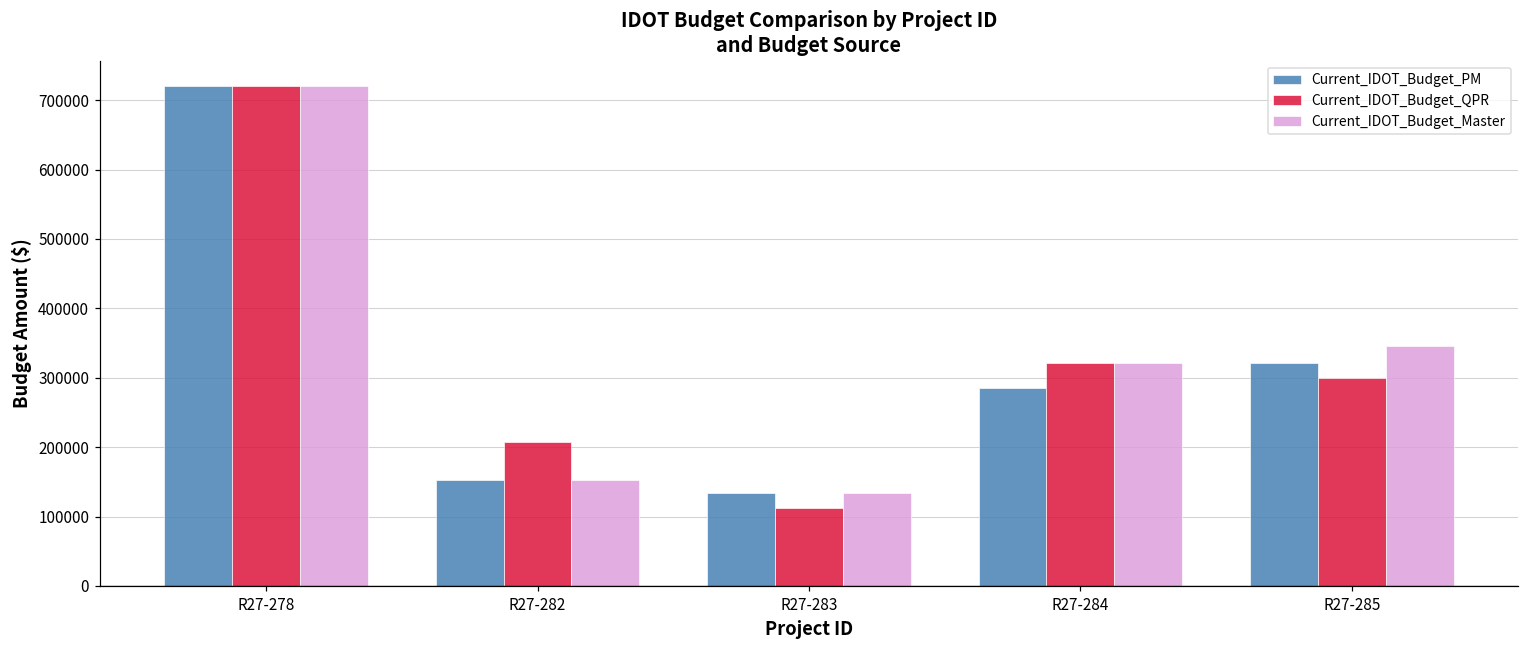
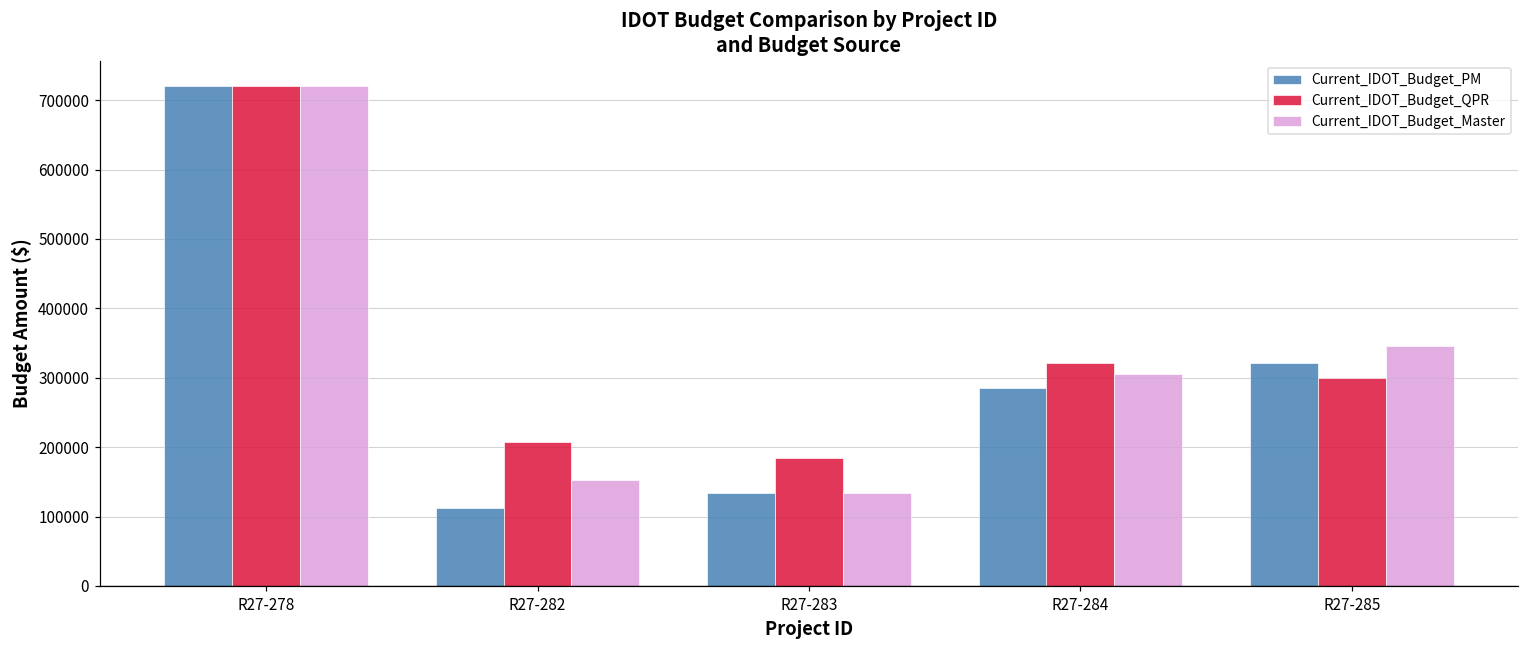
  {
    "Current_IDOT_Budget_PM": {
      "R27-278": 720000,
-     "R27-282": 150000,
+     "R27-282": 110000,
      "R27-283": 130000,
      "R27-284": 280000,
      "R27-285": 320000
    },
    "Current_IDOT_Budget_QPR": {
      "R27-278": 720000,
      "R27-282": 210000,
-     "R27-283": 110000,
+     "R27-283": 190000,
      "R27-284": 320000,
      "R27-285": 300000
    },
    "Current_IDOT_Budget_Master": {
      "R27-278": 720000,
      "R27-282": 150000,
      "R27-283": 130000,
-     "R27-284": 320000,
+     "R27-284": 310000,
      "R27-285": 350000
    }
  }
